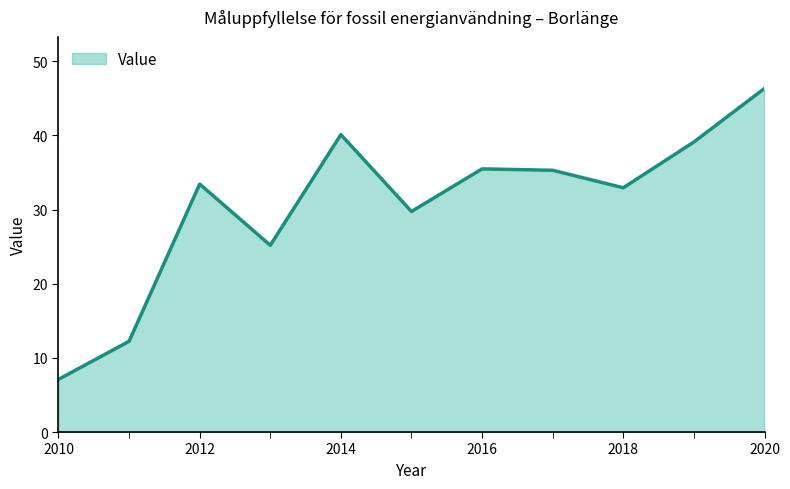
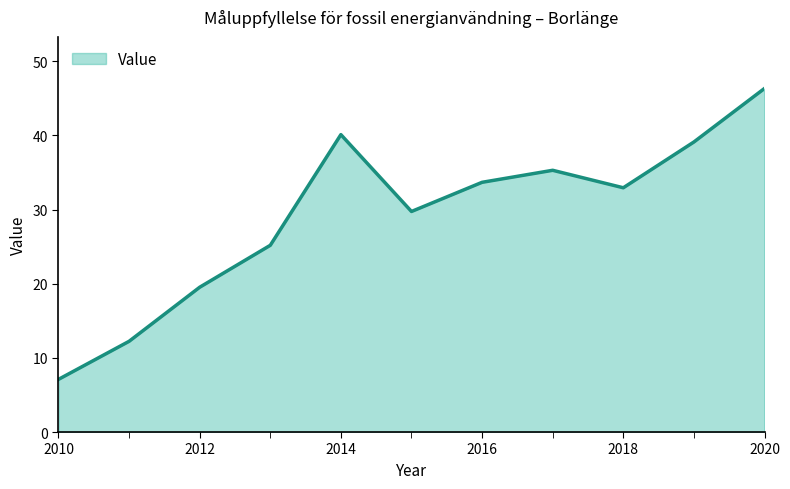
  {
    "2010": 7,
-   "2012": 33,
+   "2012": 20,
    "2014": 40,
-   "2016": 35,
+   "2016": 34,
    "2018": 33,
    "2020": 46
  }
